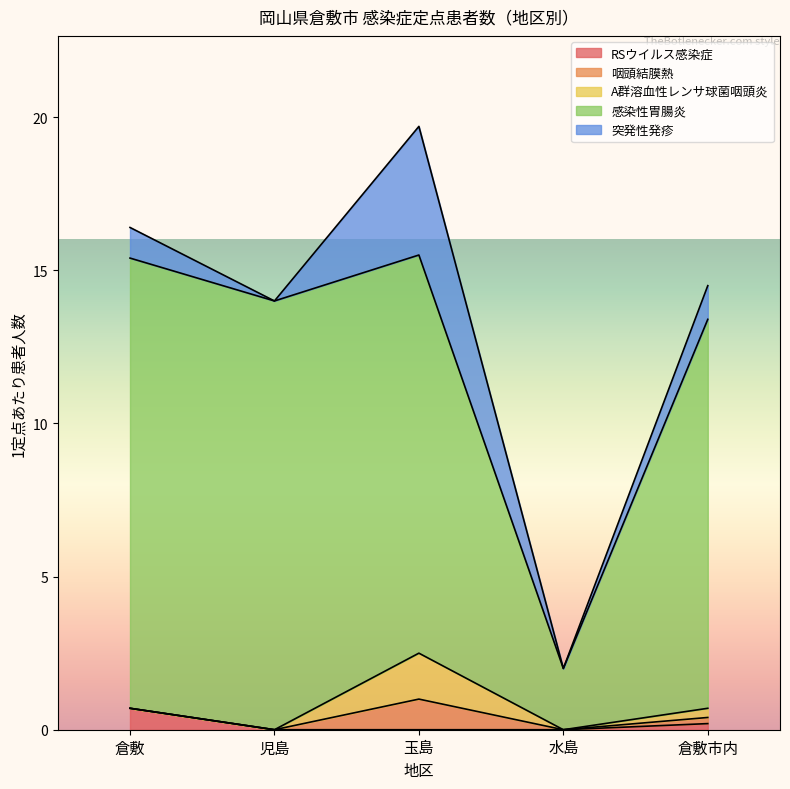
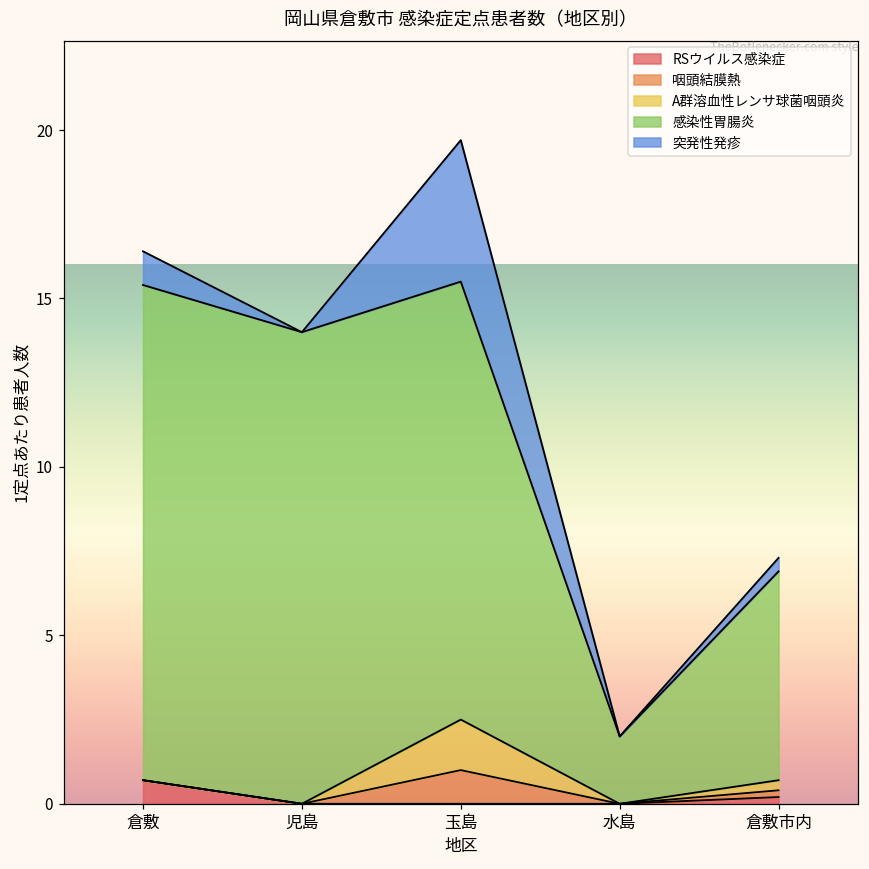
  {
    "A群溶血性レンサ球菌咽頭炎": {
      "玉島": 1.5,
      "倉敷市内": 0.3
    },
    "感染性胃腸炎": {
      "倉敷": 14.7,
      "玉島": 13.0,
-     "倉敷市内": 12.7
+     "倉敷市内": 6.2
    },
    "突発性発疹": {
      "倉敷": 1.0,
      "玉島": 4.2,
-     "倉敷市内": 1.1
+     "倉敷市内": 0.4
    }
  }
